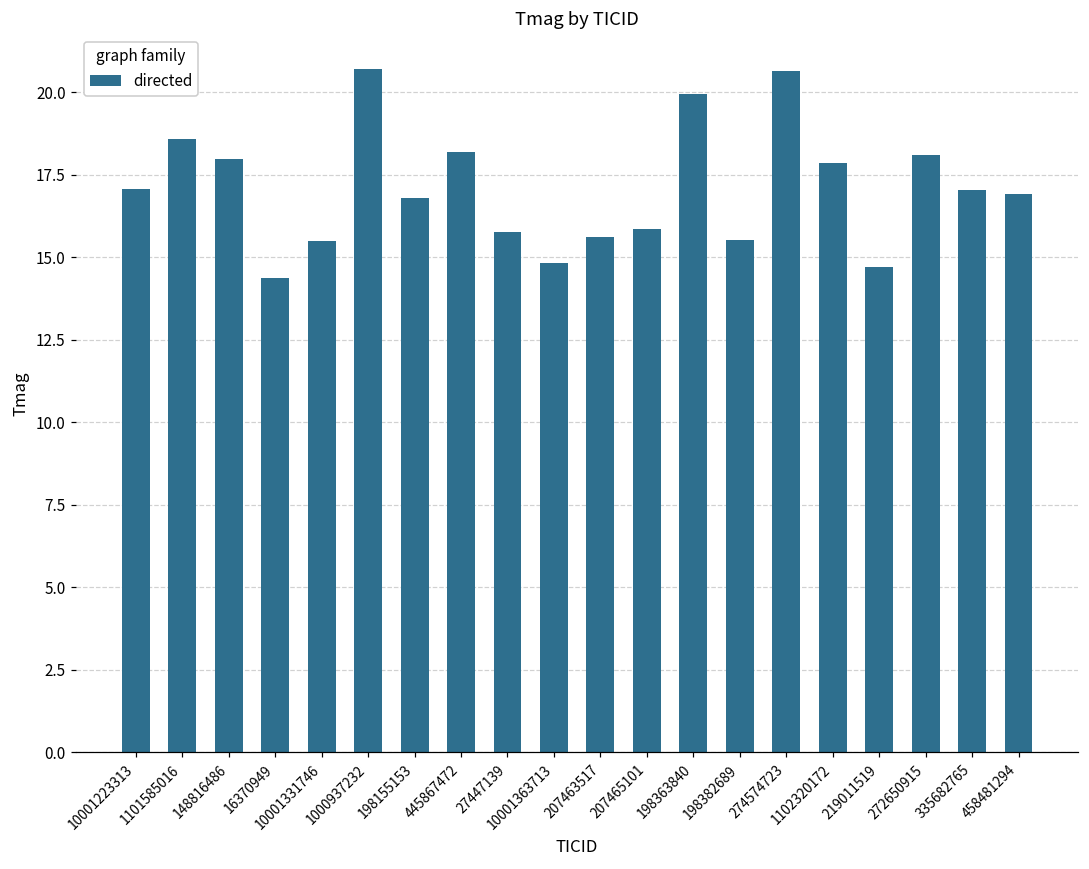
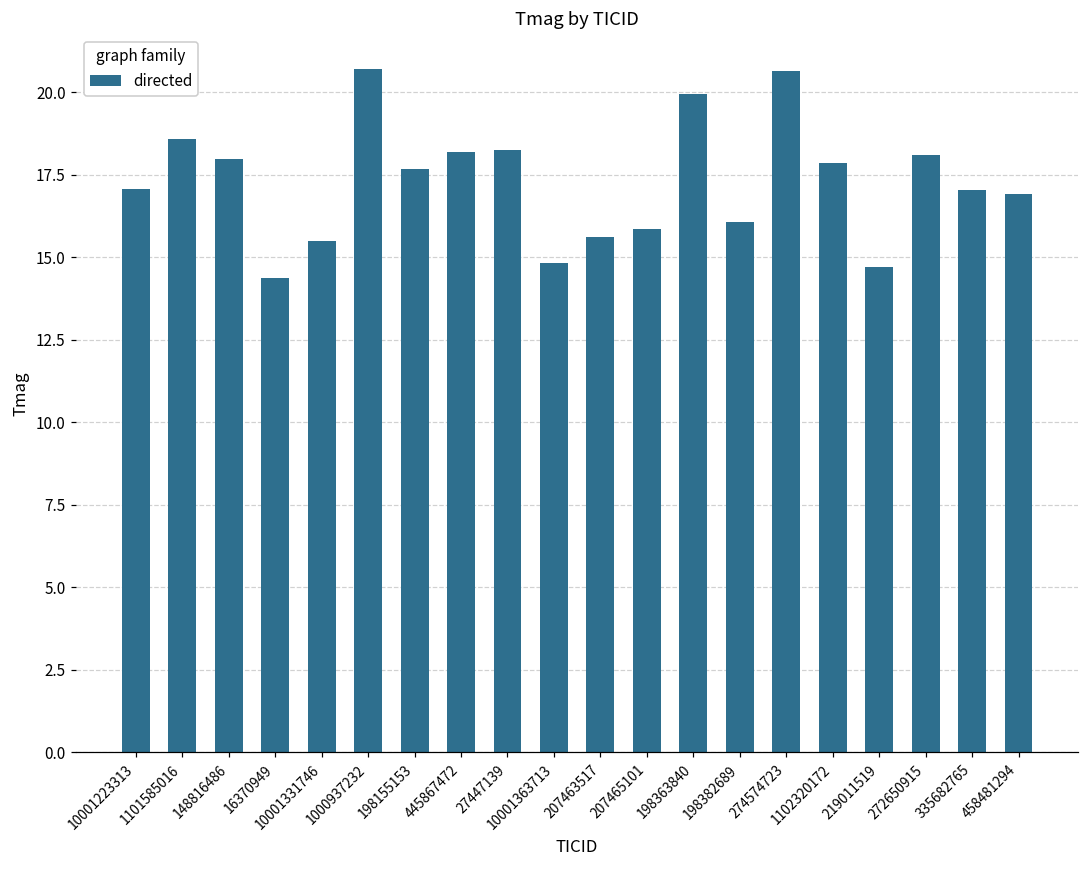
  {
    "10001223313": 17.1,
    "1101585016": 18.6,
    "148816486": 18.0,
    "16370949": 14.4,
    "10001331746": 15.5,
    "1000937232": 20.7,
-   "198155153": 16.8,
+   "198155153": 17.7,
    "445867472": 18.2,
-   "27447139": 15.8,
+   "27447139": 18.3,
    "10001363713": 14.8,
    "207463517": 15.6,
    "207465101": 15.9,
    "198363840": 19.9,
-   "198382689": 15.5,
+   "198382689": 16.1,
    "274574723": 20.6,
    "1102320172": 17.9,
    "219011519": 14.7,
    "272650915": 18.1,
    "335682765": 17.0,
    "458481294": 16.9
  }
